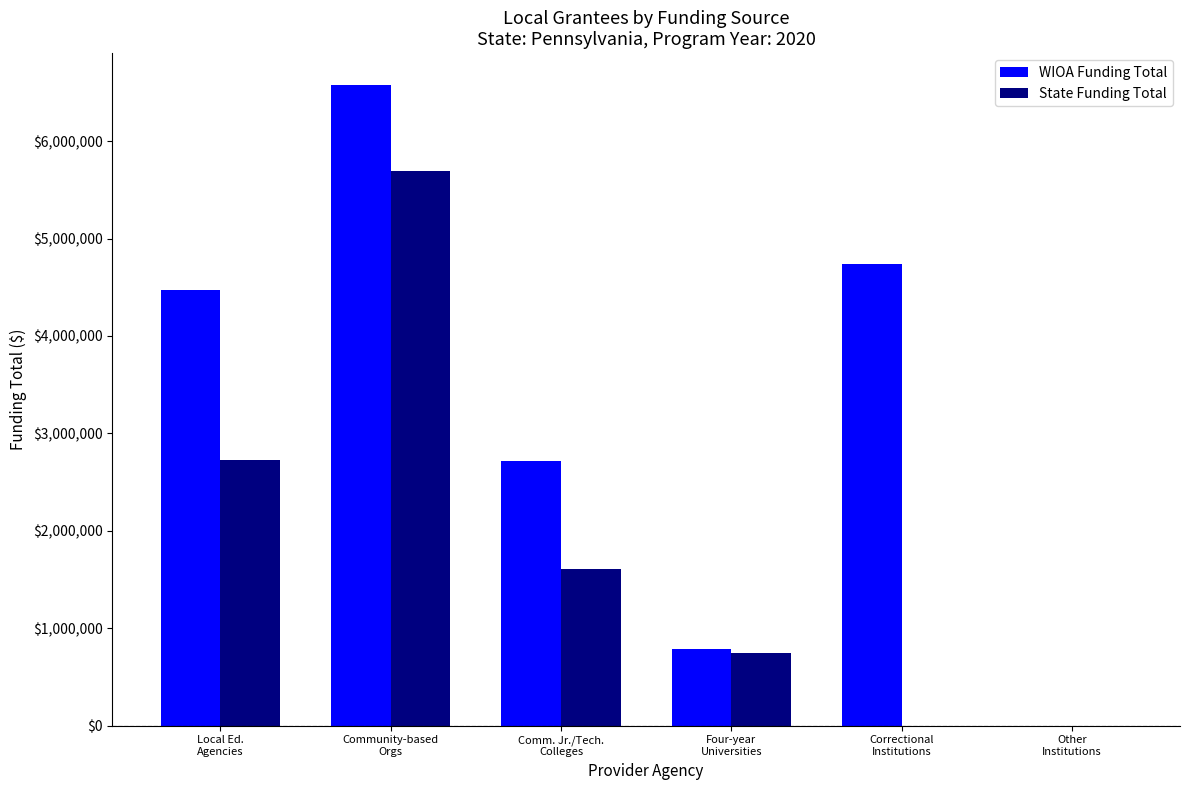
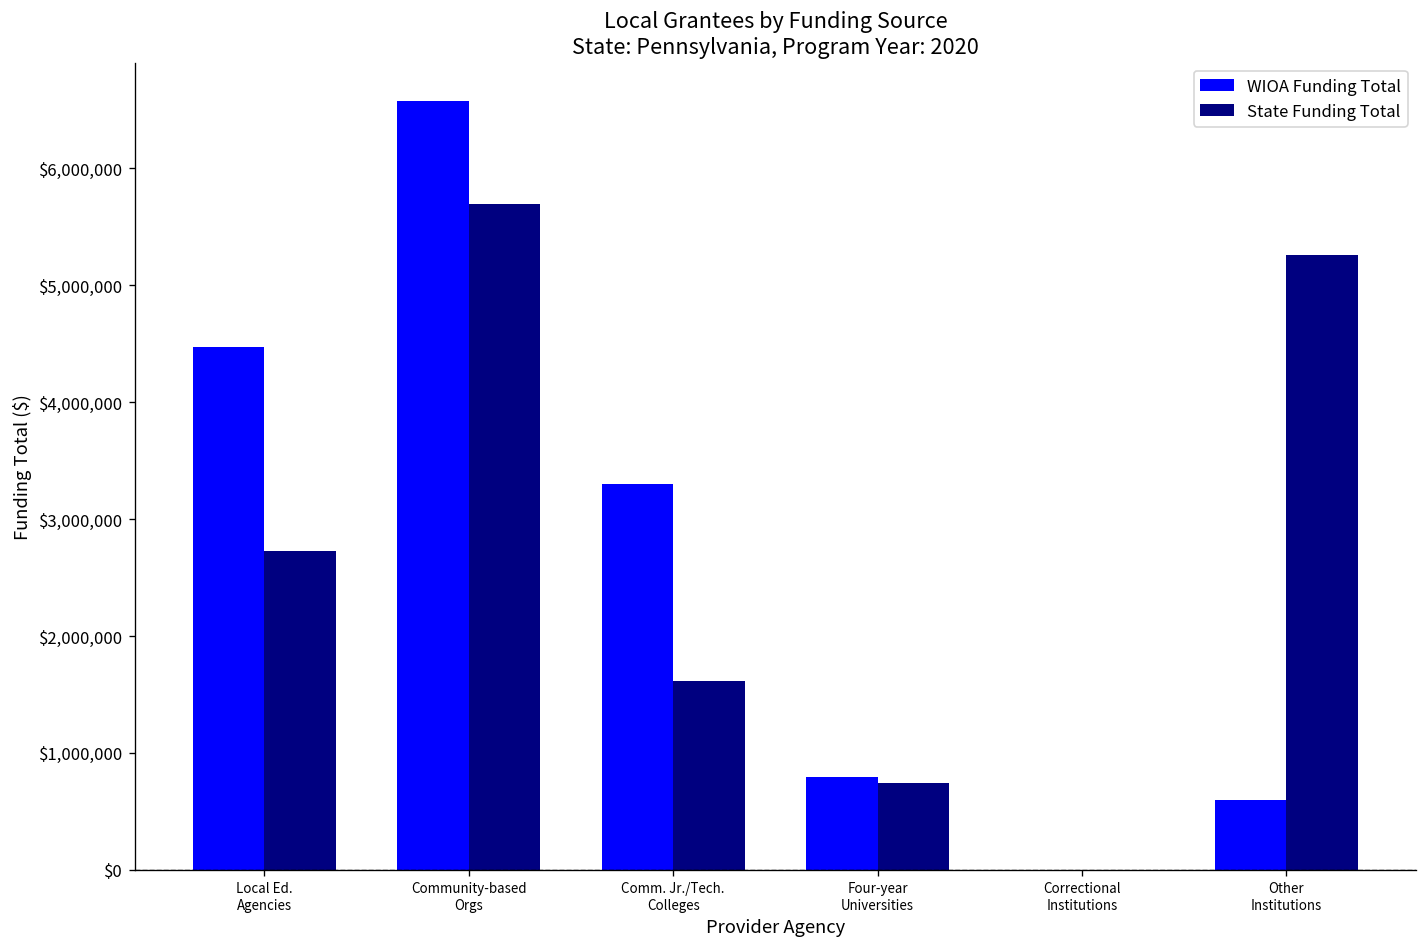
  {
    "WIOA Funding Total": {
      "Local Ed. Agencies": "$4,500,000",
      "Community-based Orgs": "$6,600,000",
-     "Comm. Jr./Tech. Colleges": "$2,700,000",
+     "Comm. Jr./Tech. Colleges": "$3,300,000",
      "Four-year Universities": "$800,000",
-     "Correctional Institutions": "$4,700,000",
-     "Other Institutions": "$0"
+     "Correctional Institutions": "$0",
+     "Other Institutions": "$600,000"
    },
    "State Funding Total": {
      "Local Ed. Agencies": "$2,700,000",
      "Community-based Orgs": "$5,700,000",
      "Comm. Jr./Tech. Colleges": "$1,600,000",
      "Four-year Universities": "$700,000",
      "Correctional Institutions": "$0",
-     "Other Institutions": "$0"
+     "Other Institutions": "$5,300,000"
    }
  }
